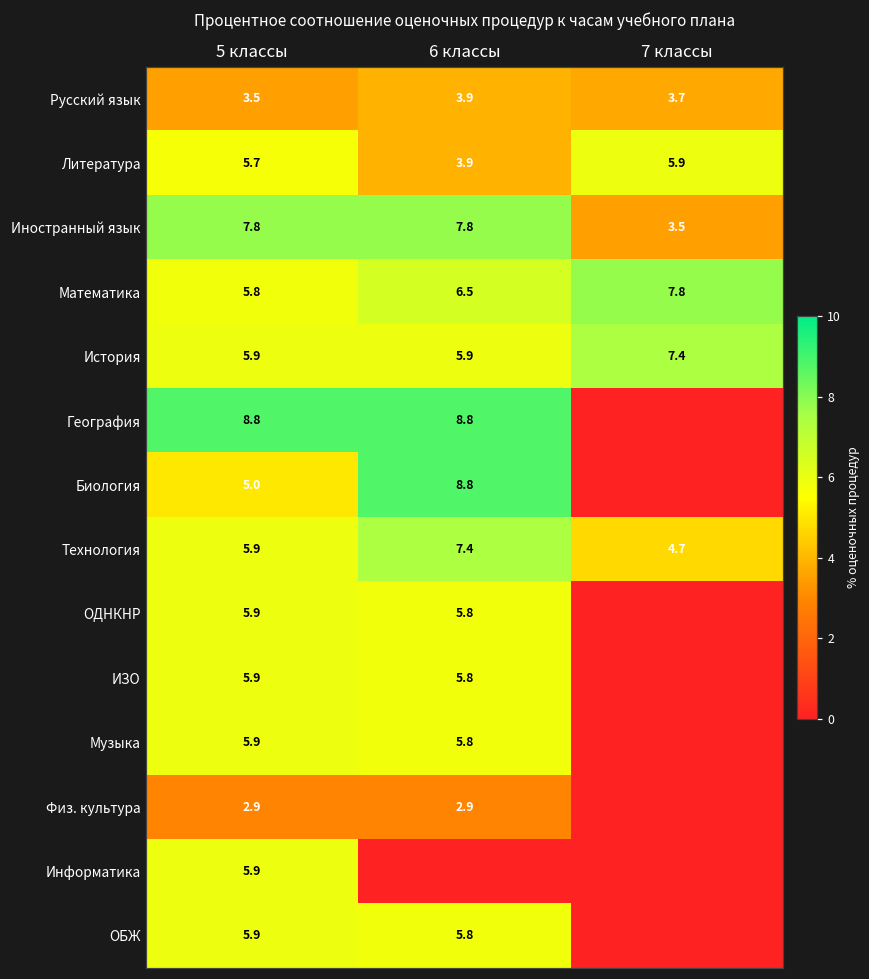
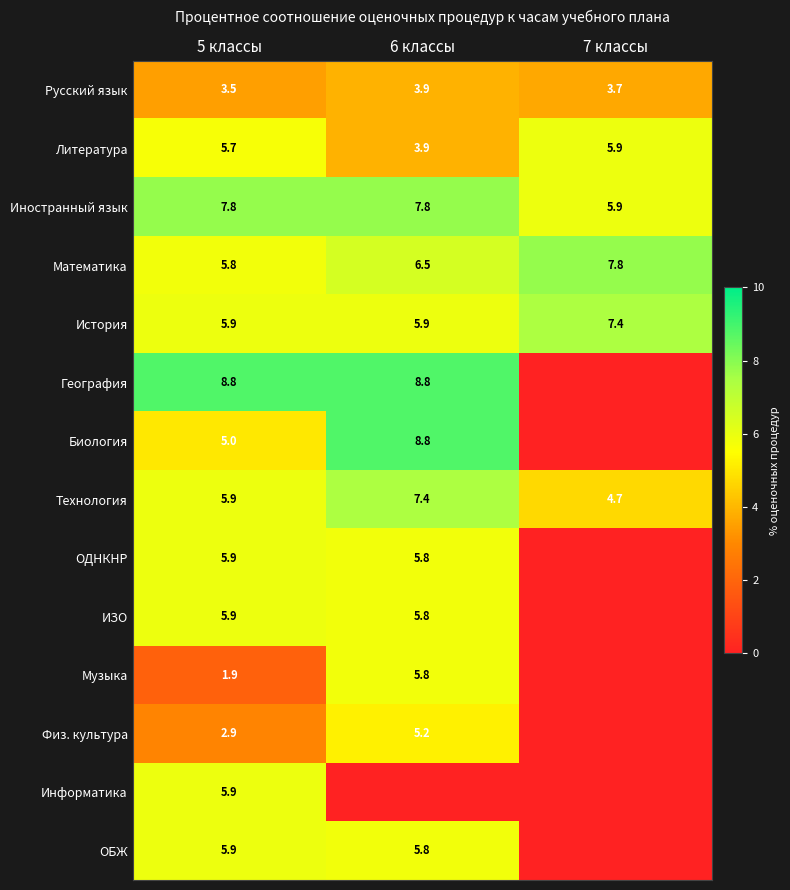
  {
    "Русский язык": {
      "5 классы": 3.5,
      "6 классы": 3.9,
      "7 классы": 3.7
    },
    "Литература": {
      "5 классы": 5.7,
      "6 классы": 3.9,
      "7 классы": 5.9
    },
    "Иностранный язык": {
      "5 классы": 7.8,
      "6 классы": 7.8,
-     "7 классы": 3.5
+     "7 классы": 5.9
    },
    "Математика": {
      "5 классы": 5.8,
      "6 классы": 6.5,
      "7 классы": 7.8
    },
    "История": {
      "5 классы": 5.9,
      "6 классы": 5.9,
      "7 классы": 7.4
    },
    "География": {
      "5 классы": 8.8,
      "6 классы": 8.8
    },
    "Биология": {
      "5 классы": 5.0,
      "6 классы": 8.8
    },
    "Технология": {
      "5 классы": 5.9,
      "6 классы": 7.4,
      "7 классы": 4.7
    },
    "ОДНКНР": {
      "5 классы": 5.9,
      "6 классы": 5.8
    },
    "ИЗО": {
      "5 классы": 5.9,
      "6 классы": 5.8
    },
    "Музыка": {
-     "5 классы": 5.9,
+     "5 классы": 1.9,
      "6 классы": 5.8
    },
    "Физ. культура": {
      "5 классы": 2.9,
-     "6 классы": 2.9
+     "6 классы": 5.2
    },
    "Информатика": {
      "5 классы": 5.9
    },
    "ОБЖ": {
      "5 классы": 5.9,
      "6 классы": 5.8
    }
  }
